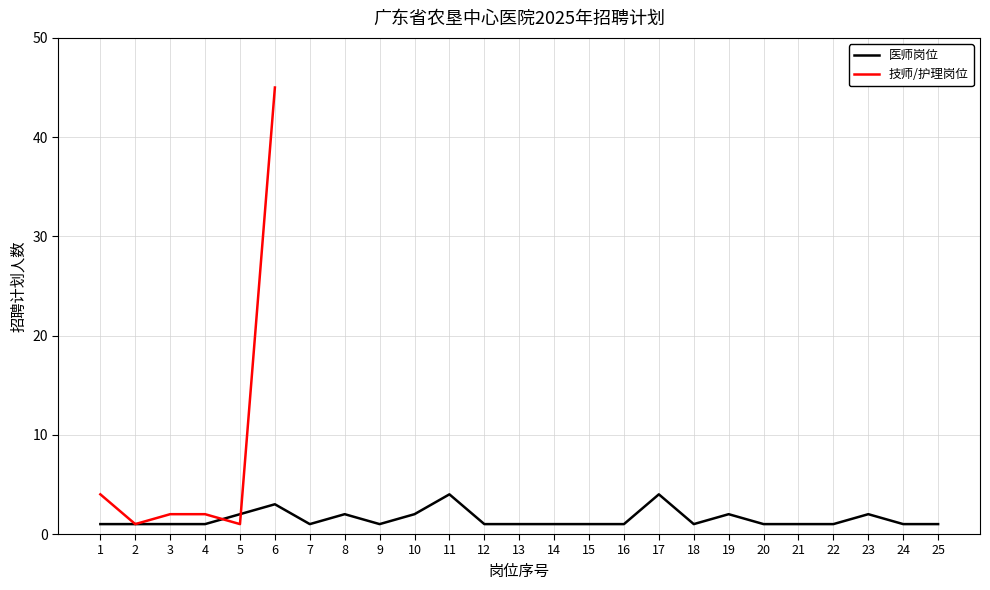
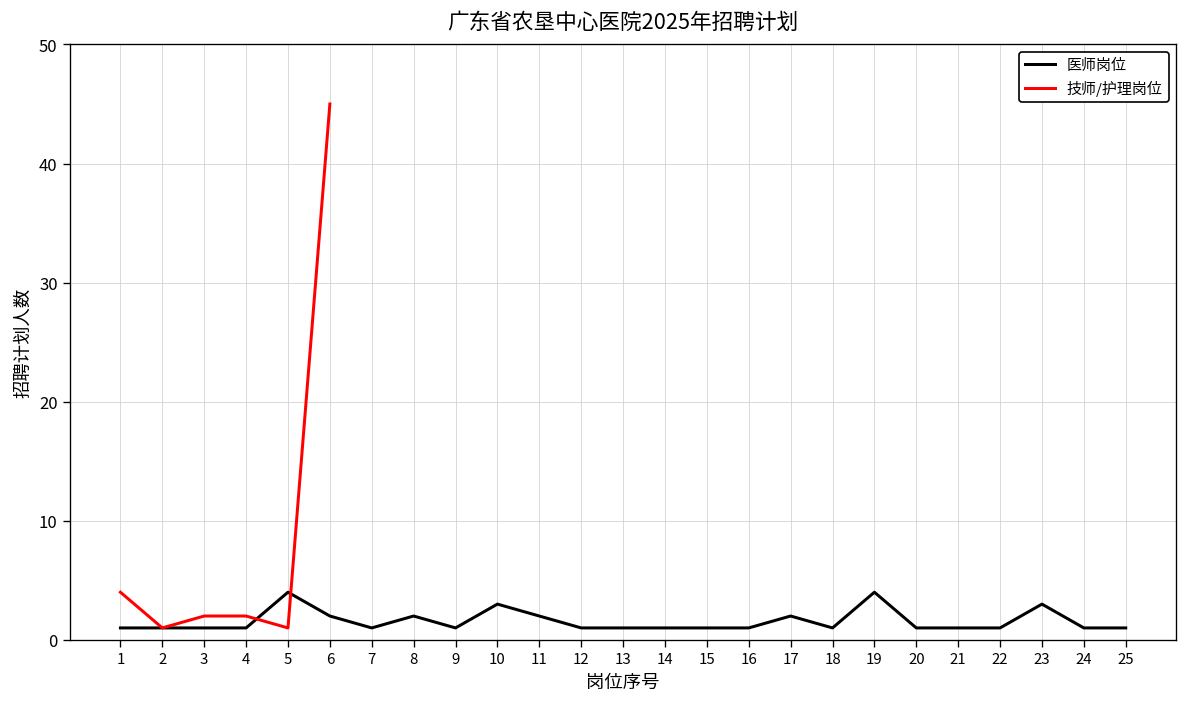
  {
    "医师岗位": {
      "1": 1,
      "3": 1,
      "4": 1,
-     "5": 2,
-     "6": 3,
+     "5": 4,
+     "6": 2,
      "7": 1,
      "8": 2,
      "9": 1,
-     "10": 2,
-     "11": 4,
+     "10": 3,
+     "11": 2,
      "12": 1,
      "13": 1,
      "14": 1,
      "15": 1,
      "16": 1,
-     "17": 4,
+     "17": 2,
      "18": 1,
-     "19": 2,
+     "19": 4,
      "20": 1,
      "21": 1,
      "22": 1,
-     "23": 2,
+     "23": 3,
      "24": 1,
      "25": 1
    },
    "技师/护理岗位": {
      "1": 4,
      "3": 2,
      "4": 2,
      "5": 1,
      "6": 45
    }
  }
